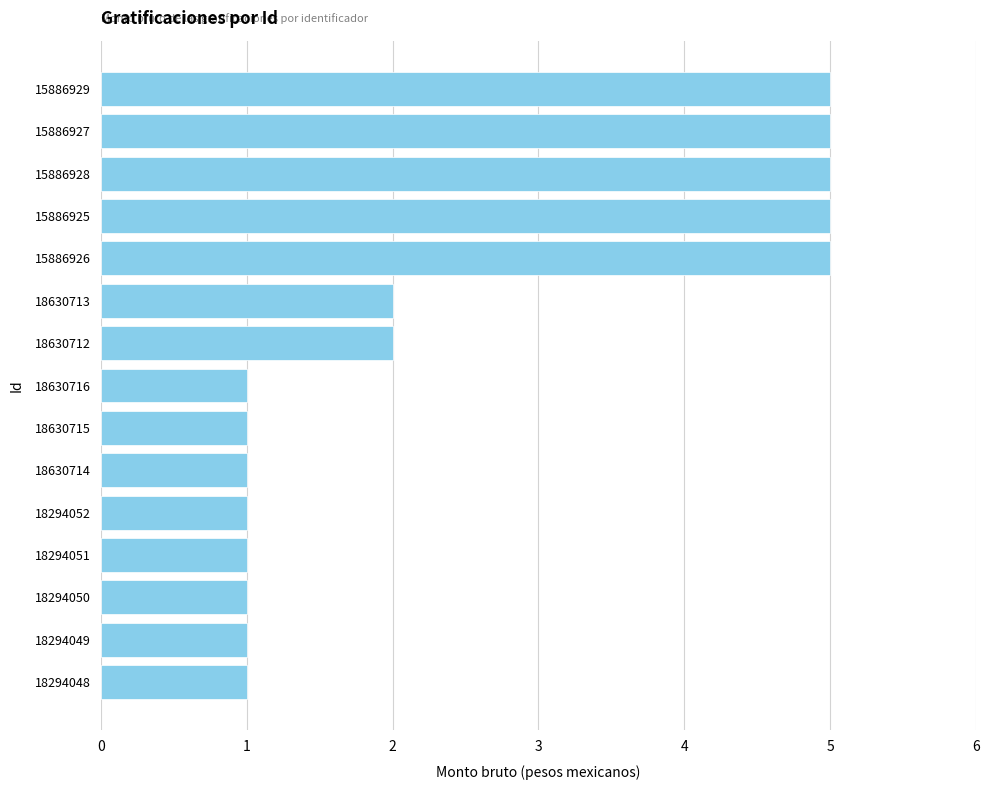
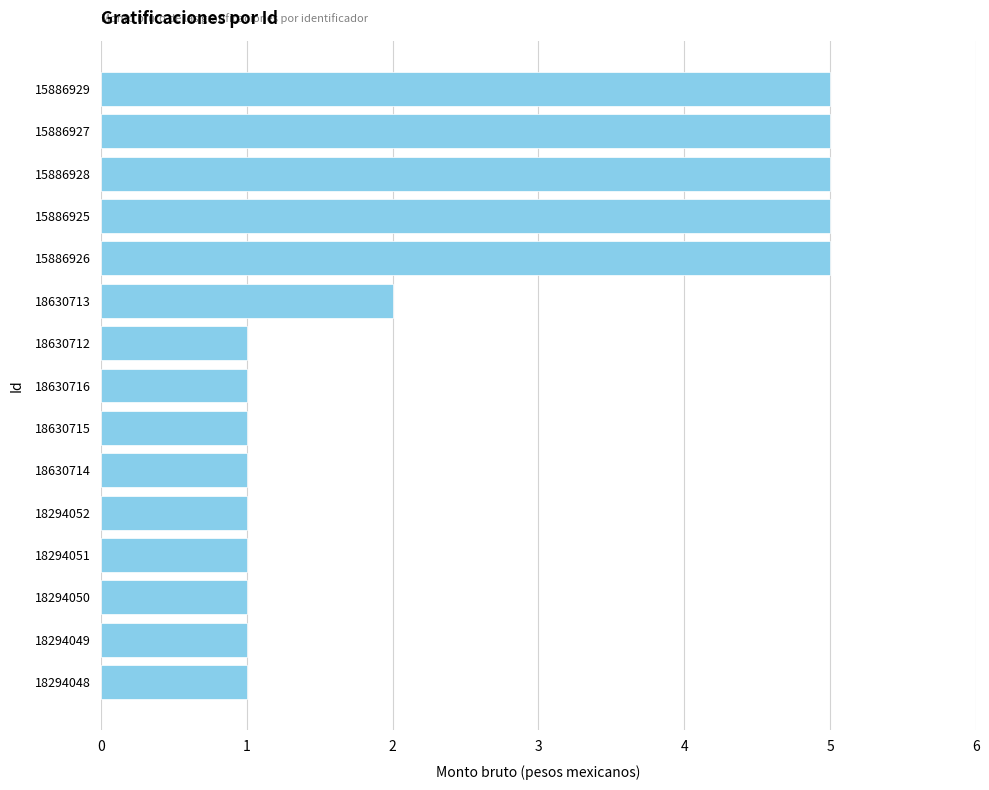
  {
    "15886929": 5,
    "15886927": 5,
    "15886928": 5,
    "15886925": 5,
    "15886926": 5,
    "18630713": 2,
-   "18630712": 2,
+   "18630712": 1,
    "18630716": 1,
    "18630715": 1,
    "18630714": 1,
    "18294052": 1,
    "18294051": 1,
    "18294050": 1,
    "18294049": 1,
    "18294048": 1
  }
